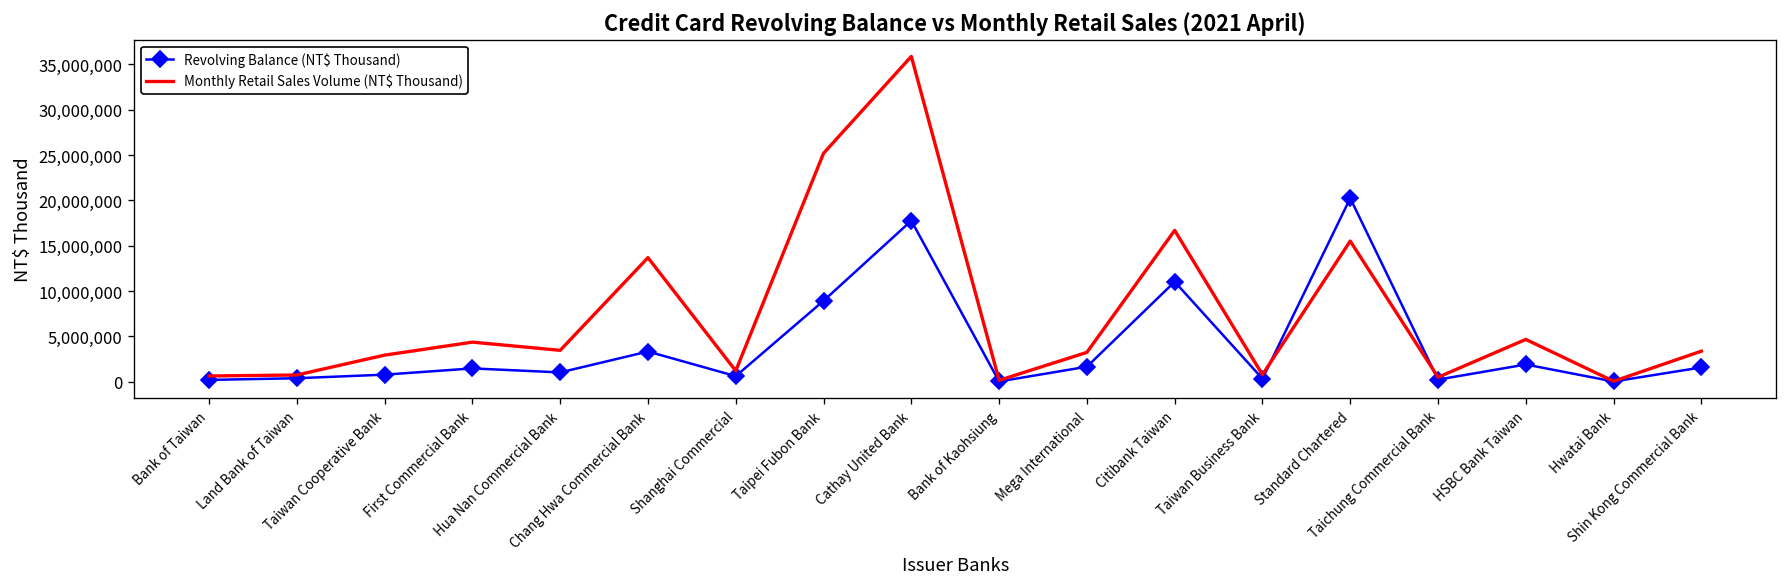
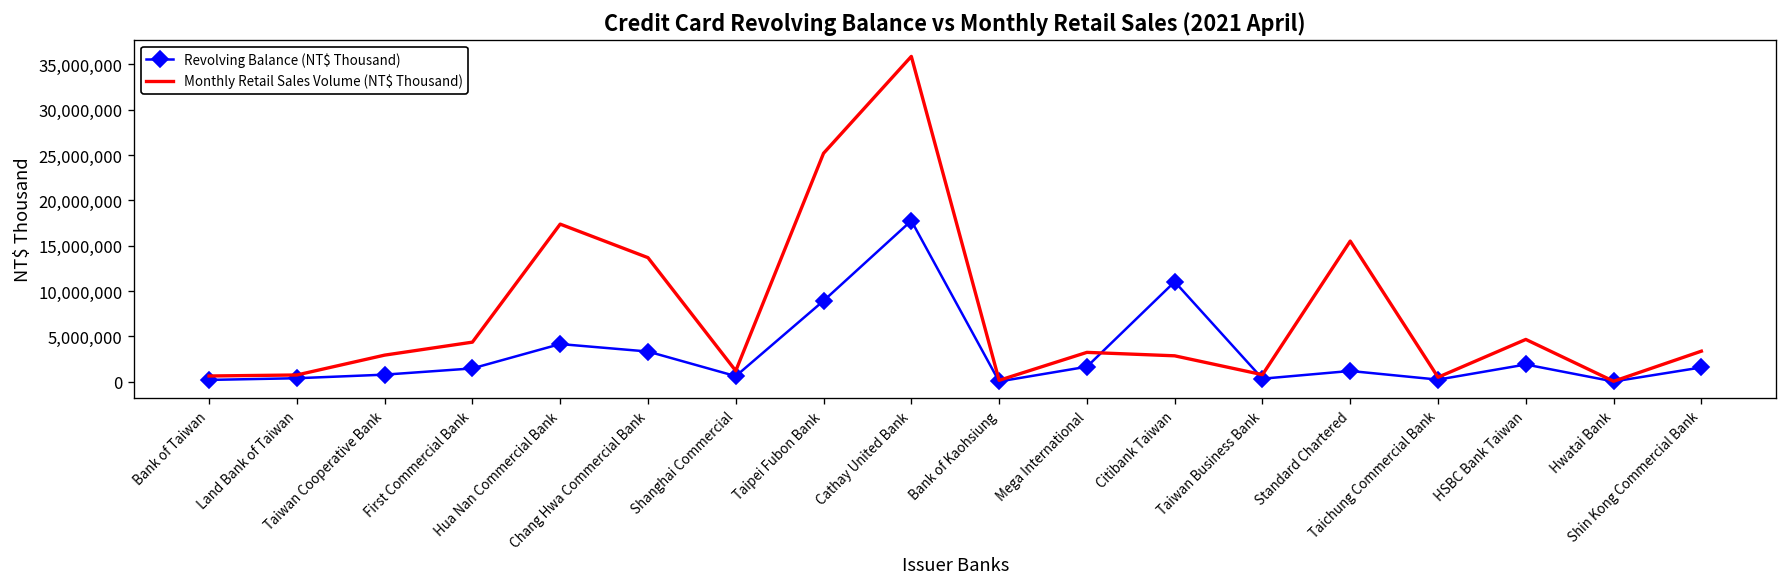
  {
    "Revolving Balance (NT$ Thousand)": {
      "Bank of Taiwan": "0",
      "Land Bank of Taiwan": "0",
      "Taiwan Cooperative Bank": "1,000,000",
      "First Commercial Bank": "1,000,000",
-     "Hua Nan Commercial Bank": "1,000,000",
+     "Hua Nan Commercial Bank": "4,000,000",
      "Chang Hwa Commercial Bank": "3,000,000",
      "Shanghai Commercial": "1,000,000",
      "Taipei Fubon Bank": "9,000,000",
      "Cathay United Bank": "18,000,000",
      "Mega International": "2,000,000",
      "Citibank Taiwan": "11,000,000",
      "Taiwan Business Bank": "0",
-     "Standard Chartered": "20,000,000",
+     "Standard Chartered": "1,000,000",
      "HSBC Bank Taiwan": "2,000,000",
      "Shin Kong Commercial Bank": "2,000,000"
    },
    "Monthly Retail Sales Volume (NT$ Thousand)": {
      "Bank of Taiwan": "1,000,000",
      "Land Bank of Taiwan": "1,000,000",
      "Taiwan Cooperative Bank": "3,000,000",
      "First Commercial Bank": "4,000,000",
-     "Hua Nan Commercial Bank": "3,000,000",
+     "Hua Nan Commercial Bank": "17,000,000",
      "Chang Hwa Commercial Bank": "14,000,000",
      "Shanghai Commercial": "1,000,000",
      "Taipei Fubon Bank": "25,000,000",
      "Cathay United Bank": "36,000,000",
      "Mega International": "3,000,000",
-     "Citibank Taiwan": "17,000,000",
+     "Citibank Taiwan": "3,000,000",
      "Taiwan Business Bank": "1,000,000",
      "Standard Chartered": "16,000,000",
      "HSBC Bank Taiwan": "5,000,000",
      "Shin Kong Commercial Bank": "3,000,000"
    }
  }
